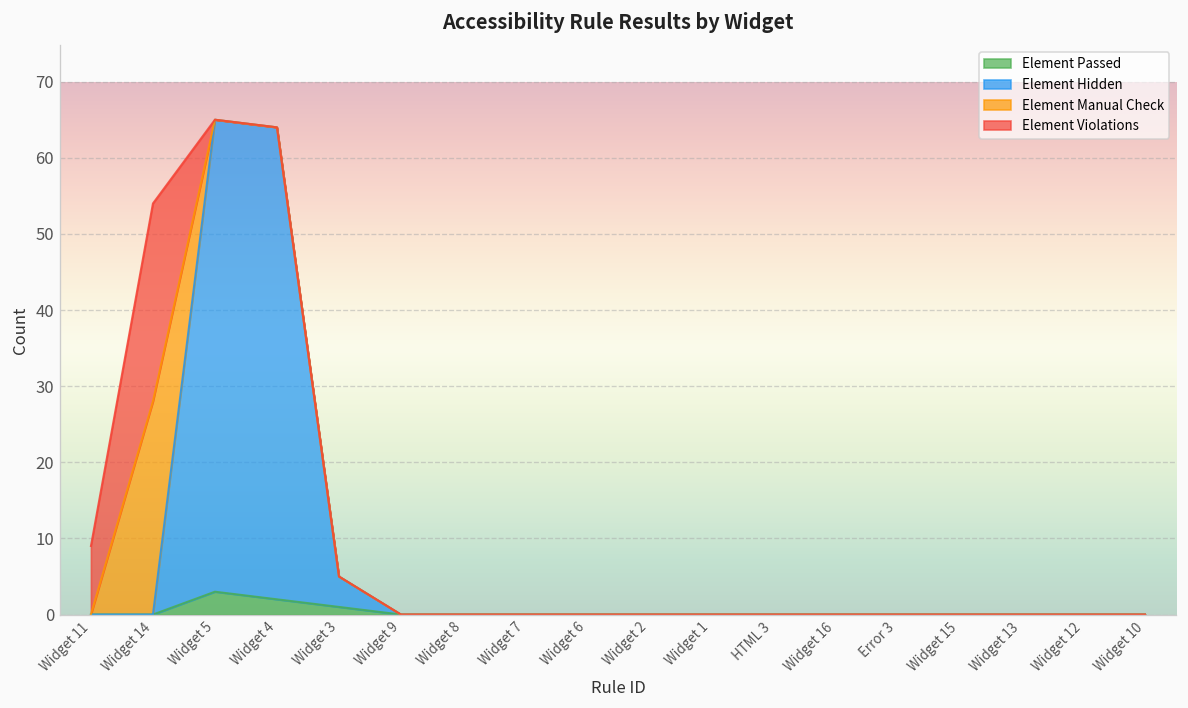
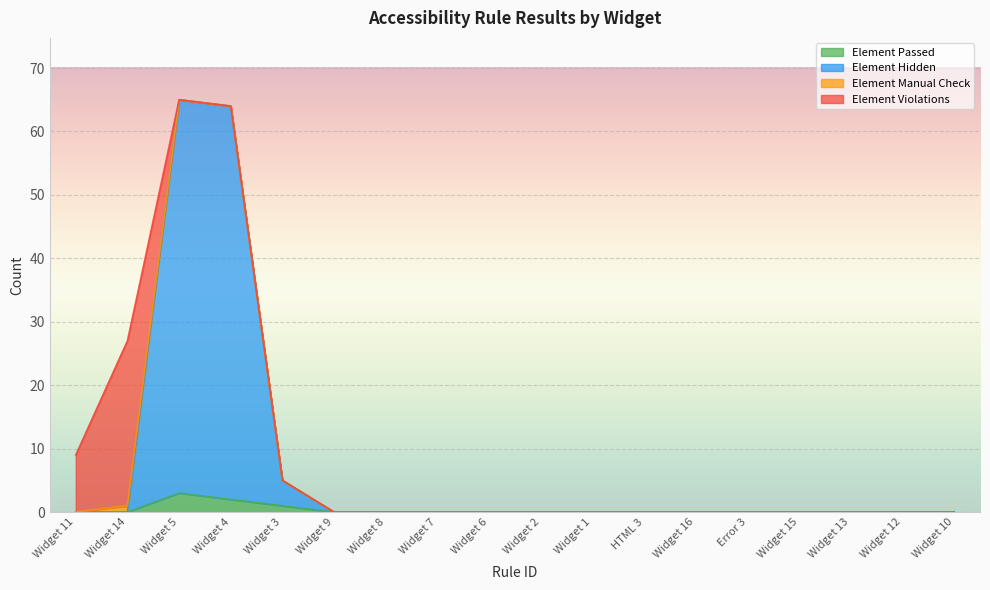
  {
    "Element Passed": {
      "Widget 5": 3,
      "Widget 4": 2,
      "Widget 3": 1
    },
    "Element Manual Check": {
-     "Widget 14": 28
+     "Widget 14": 1
    },
    "Element Violations": {
      "Widget 11": 9,
      "Widget 14": 26
    }
  }
